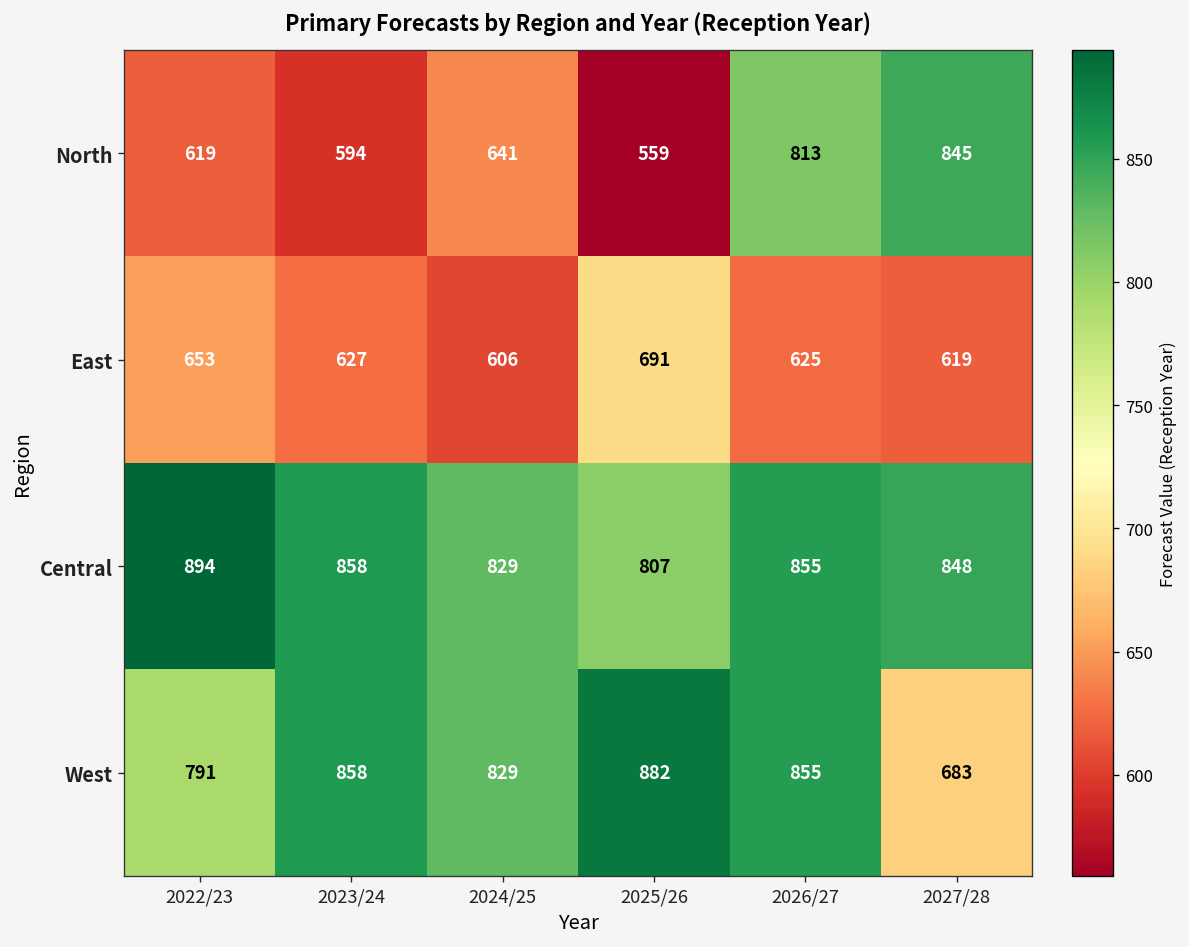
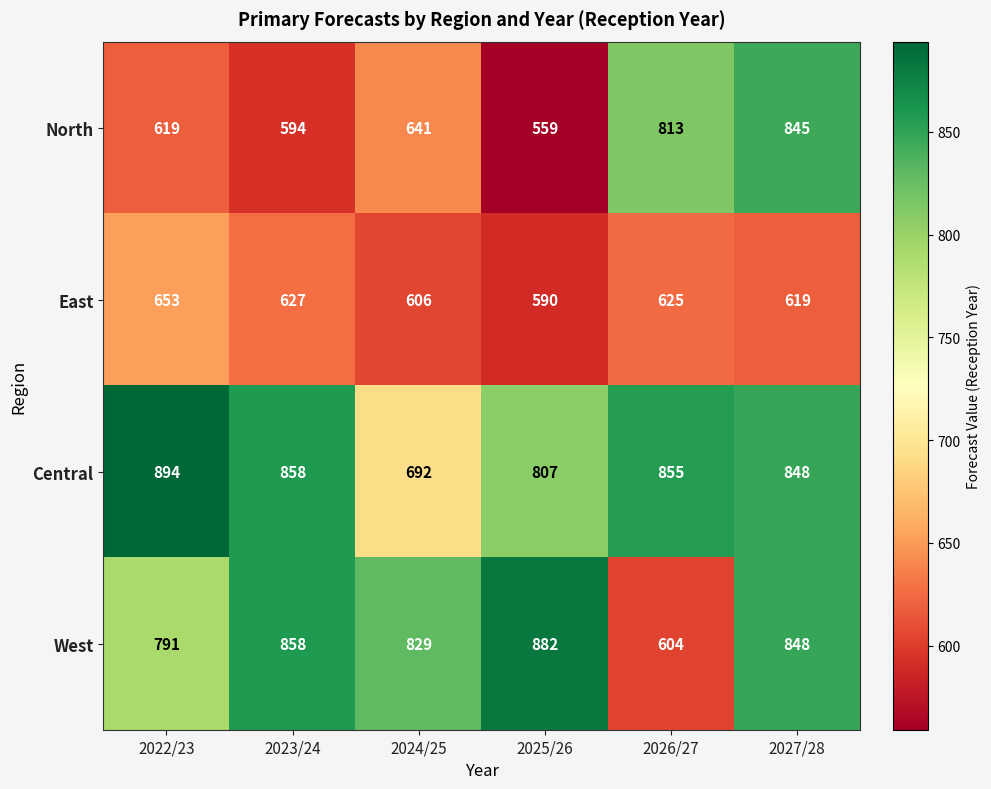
  {
    "North": {
      "2022/23": 619,
      "2023/24": 594,
      "2024/25": 641,
      "2025/26": 559,
      "2026/27": 813,
      "2027/28": 845
    },
    "East": {
      "2022/23": 653,
      "2023/24": 627,
      "2024/25": 606,
-     "2025/26": 691,
+     "2025/26": 590,
      "2026/27": 625,
      "2027/28": 619
    },
    "Central": {
      "2022/23": 894,
      "2023/24": 858,
-     "2024/25": 829,
+     "2024/25": 692,
      "2025/26": 807,
      "2026/27": 855,
      "2027/28": 848
    },
    "West": {
      "2022/23": 791,
      "2023/24": 858,
      "2024/25": 829,
      "2025/26": 882,
-     "2026/27": 855,
-     "2027/28": 683
+     "2026/27": 604,
+     "2027/28": 848
    }
  }
